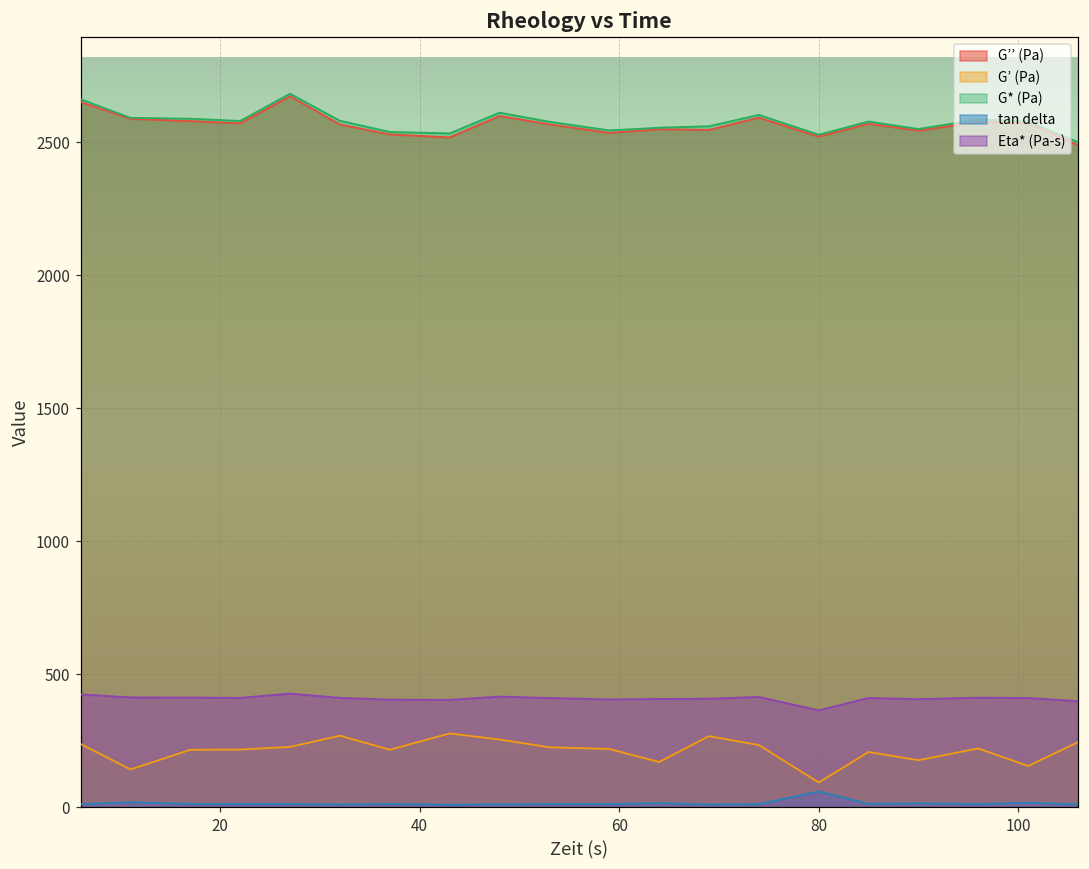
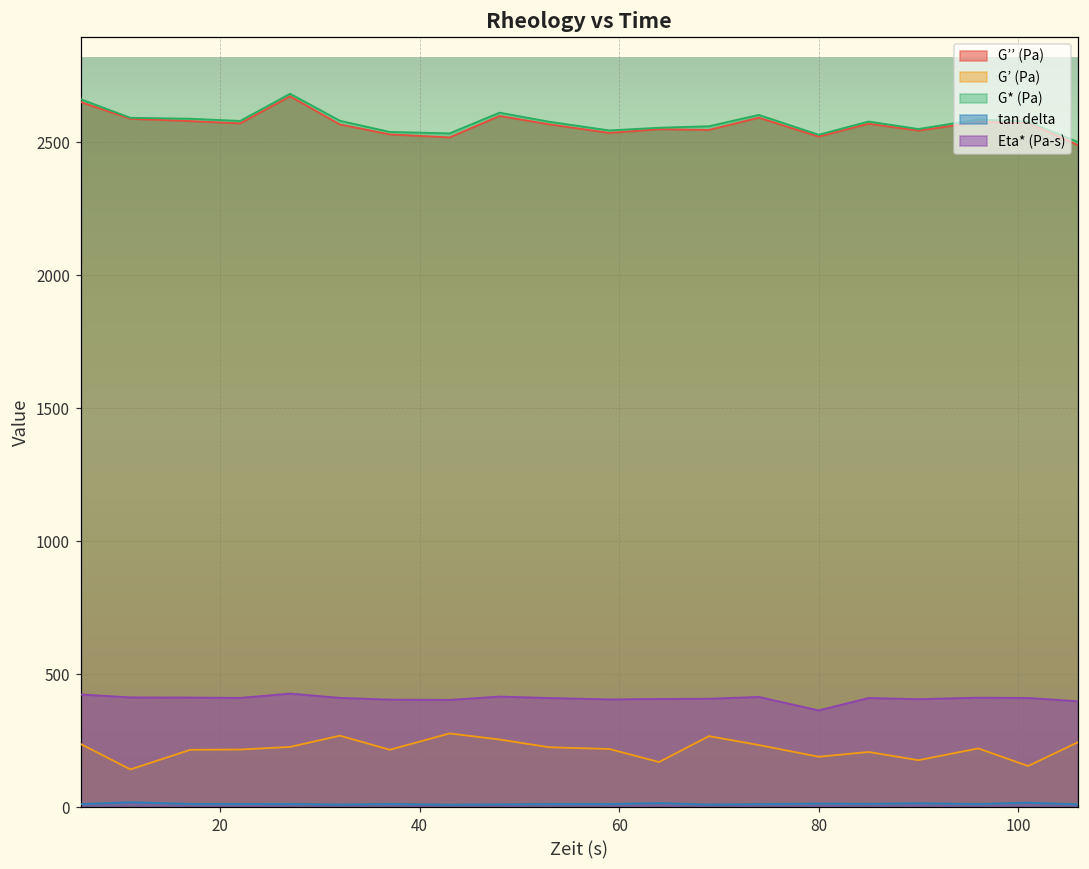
  {
    "G’ (Pa)": {
-     "80": 90
+     "80": 190
    },
    "tan delta": {
-     "80": 60
+     "80": 10
    },
    "Eta* (Pa-s)": {
      "80": 360
    }
  }
